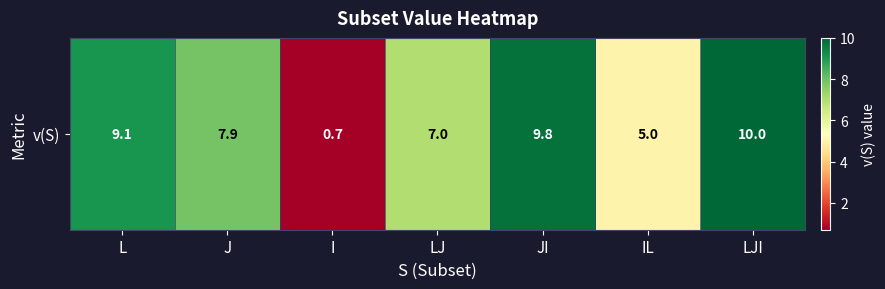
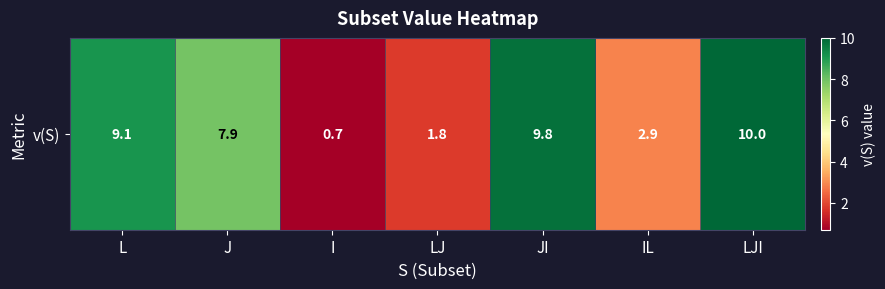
  {
    "v(S)": {
      "L": 9.1,
      "J": 7.9,
      "I": 0.7,
-     "LJ": 7.0,
+     "LJ": 1.8,
      "JI": 9.8,
-     "IL": 5.0,
+     "IL": 2.9,
      "LJI": 10.0
    }
  }
